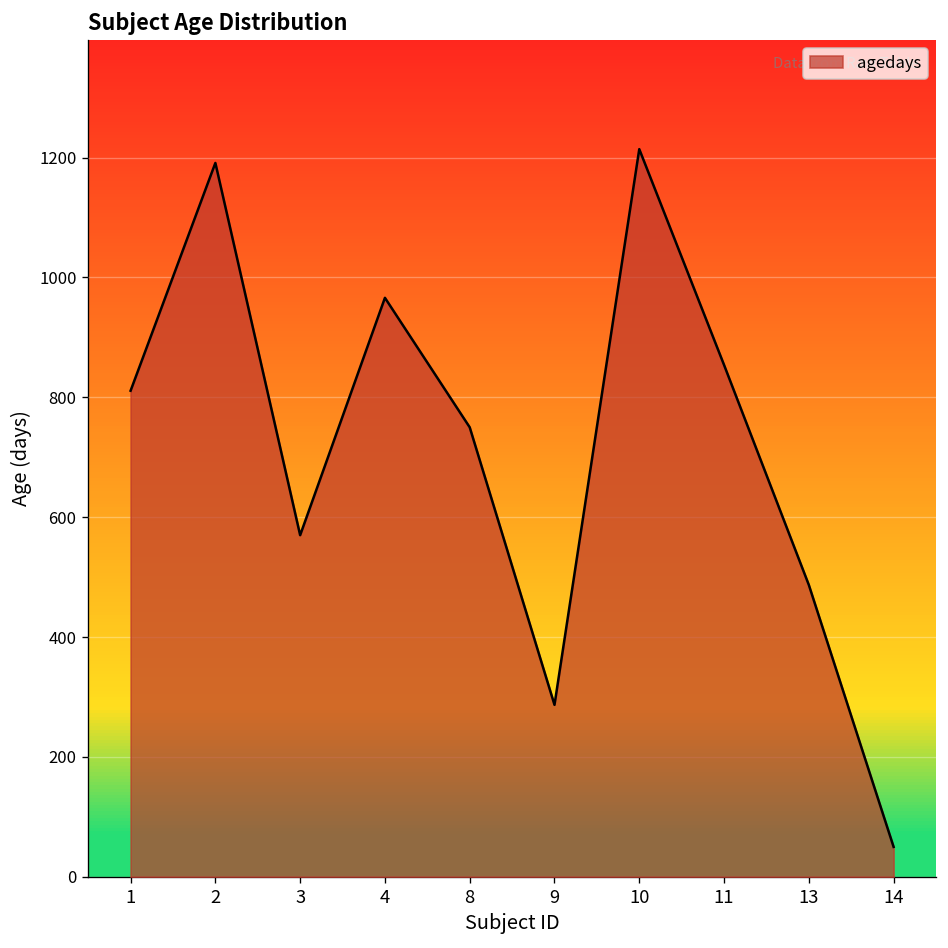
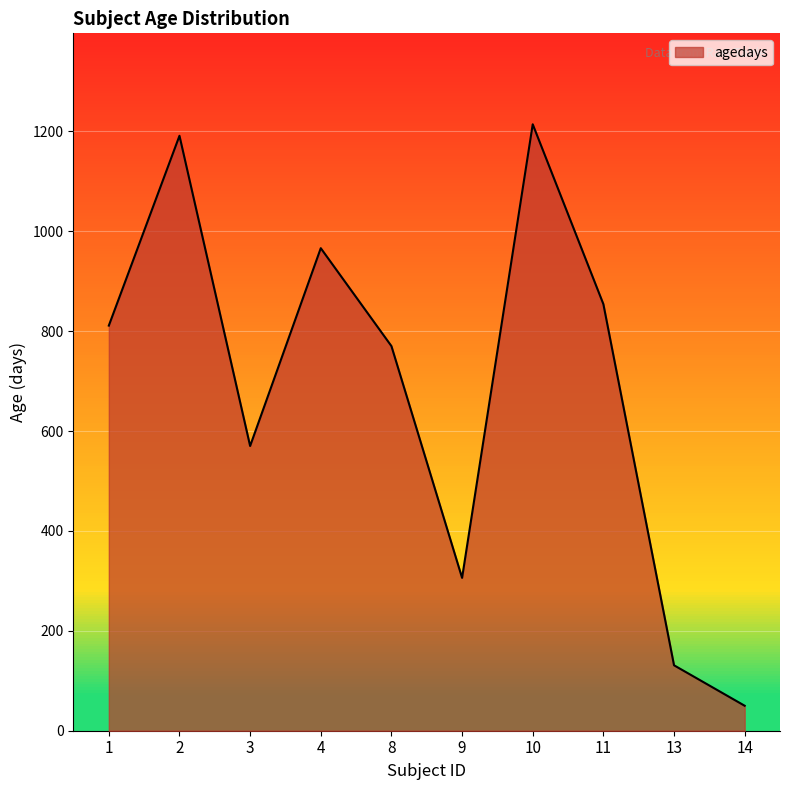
  {
    "1": 810,
    "2": 1190,
    "3": 570,
    "4": 970,
-   "8": 750,
-   "9": 290,
+   "8": 770,
+   "9": 310,
    "10": 1210,
    "11": 850,
-   "13": 490,
+   "13": 130,
    "14": 50
  }
